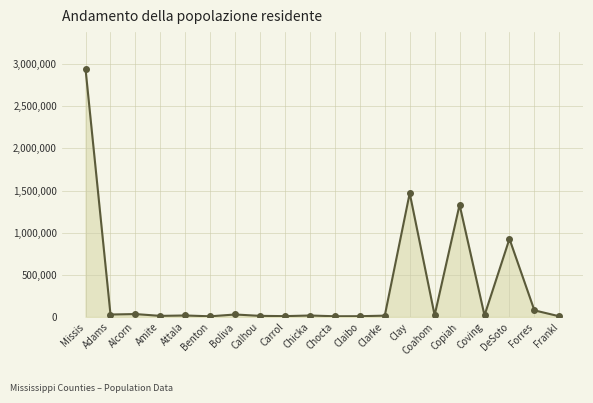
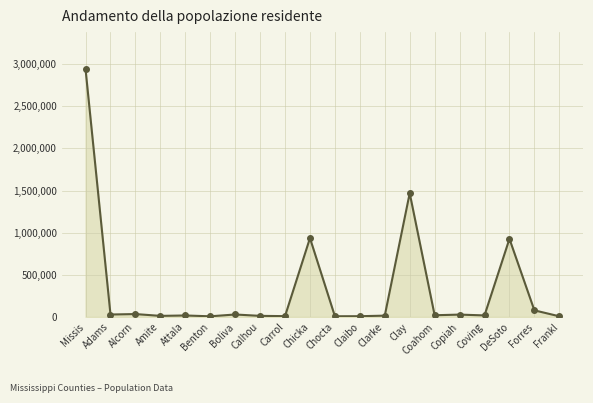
  {
    "Missis": "2,900,000",
    "Adams": "0",
    "Alcorn": "0",
    "Amite": "0",
    "Attala": "0",
    "Benton": "0",
    "Boliva": "0",
    "Calhou": "0",
    "Carrol": "0",
-   "Chicka": "0",
+   "Chicka": "900,000",
    "Chocta": "0",
    "Claibo": "0",
    "Clarke": "0",
    "Clay": "1,500,000",
    "Coahom": "0",
-   "Copiah": "1,300,000",
+   "Copiah": "0",
    "Coving": "0",
    "DeSoto": "900,000",
    "Forres": "100,000",
    "Frankl": "0"
  }
